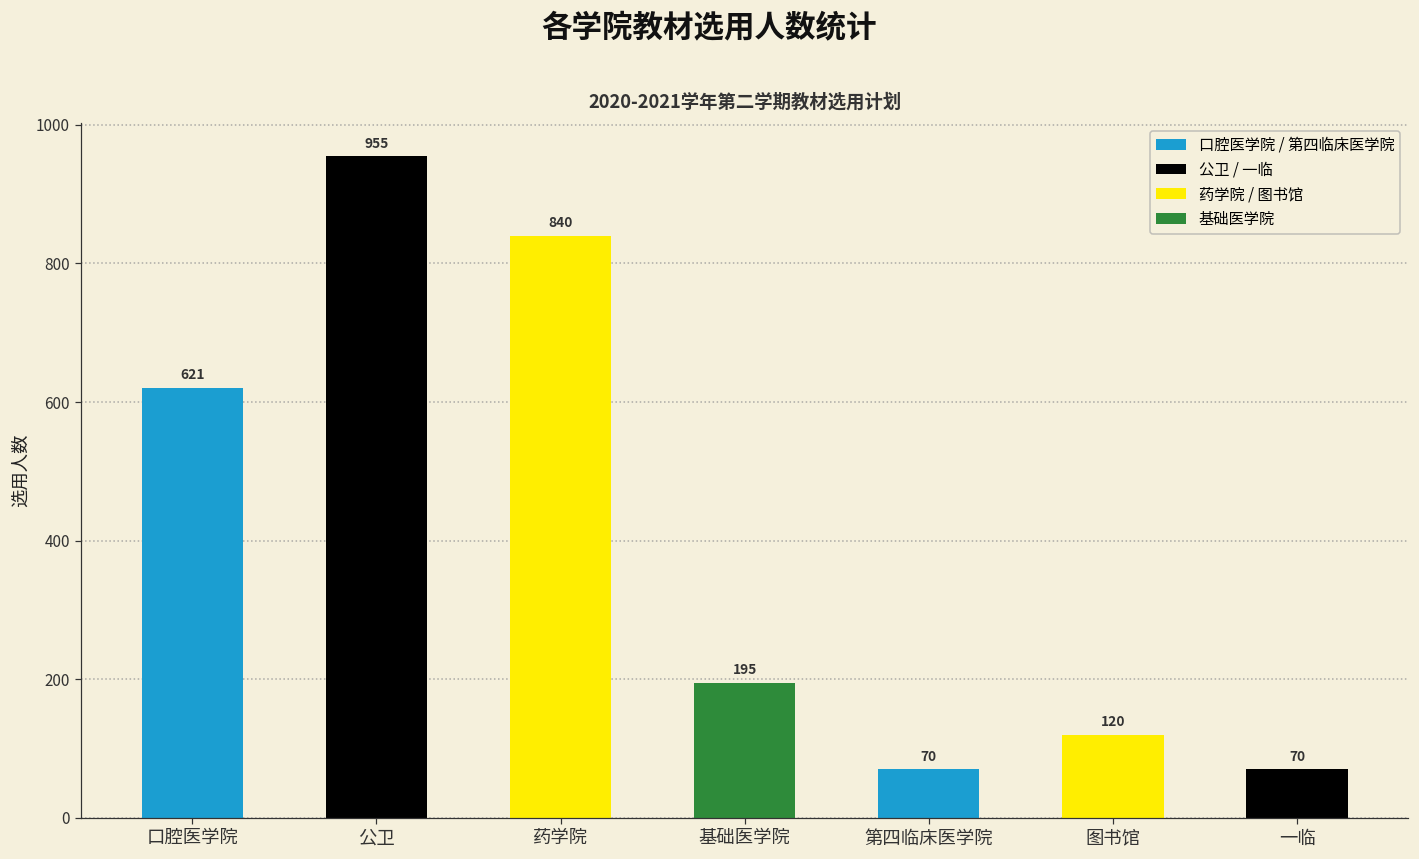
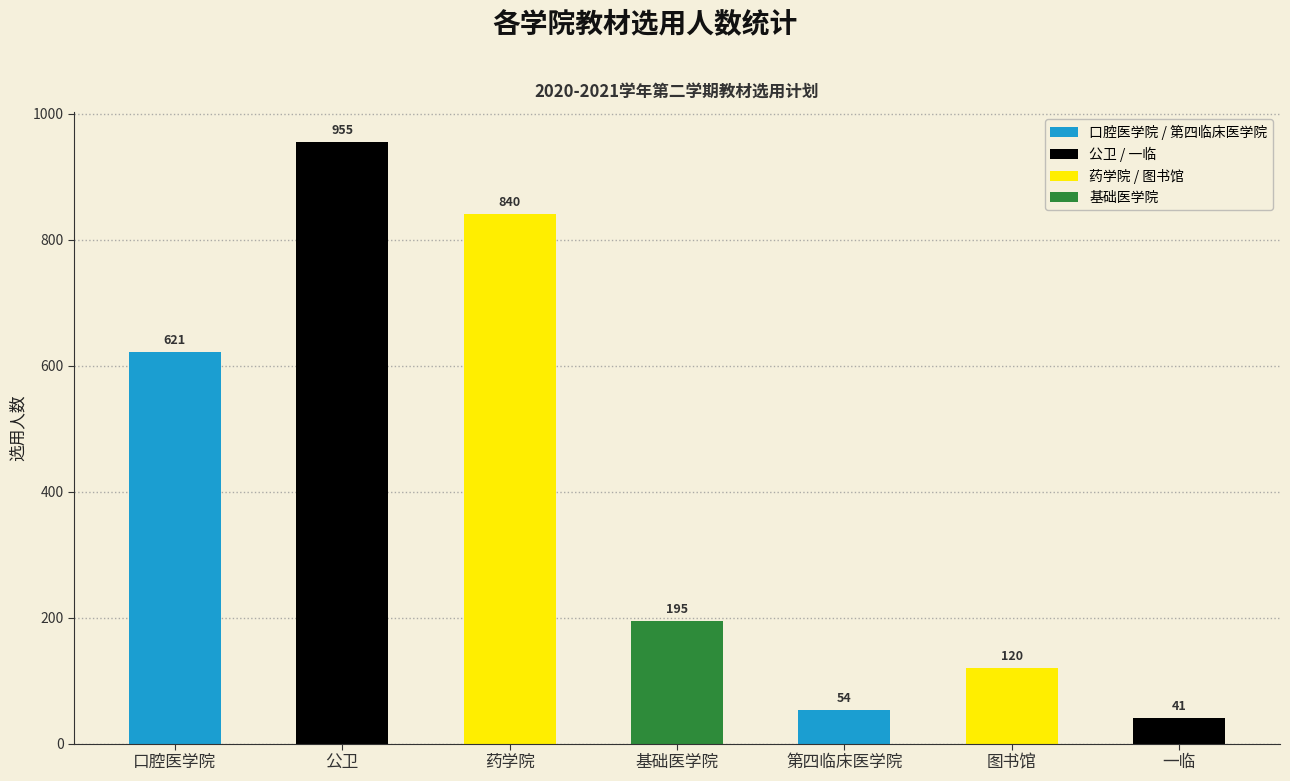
  {
    "口腔医学院": 621,
    "公卫": 955,
    "药学院": 840,
    "基础医学院": 195,
-   "第四临床医学院": 70,
+   "第四临床医学院": 54,
    "图书馆": 120,
-   "一临": 70
+   "一临": 41
  }
